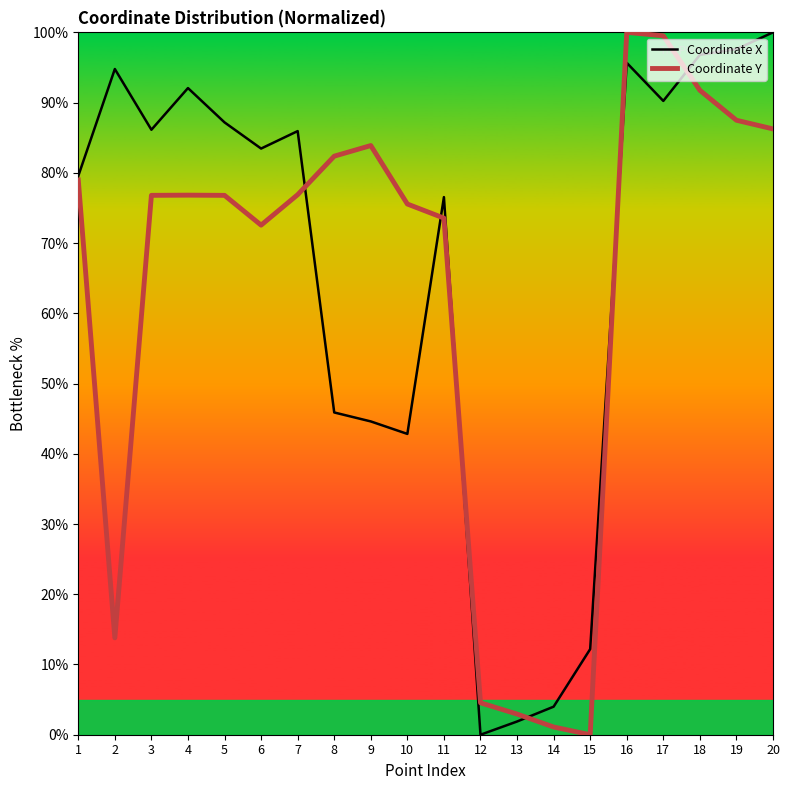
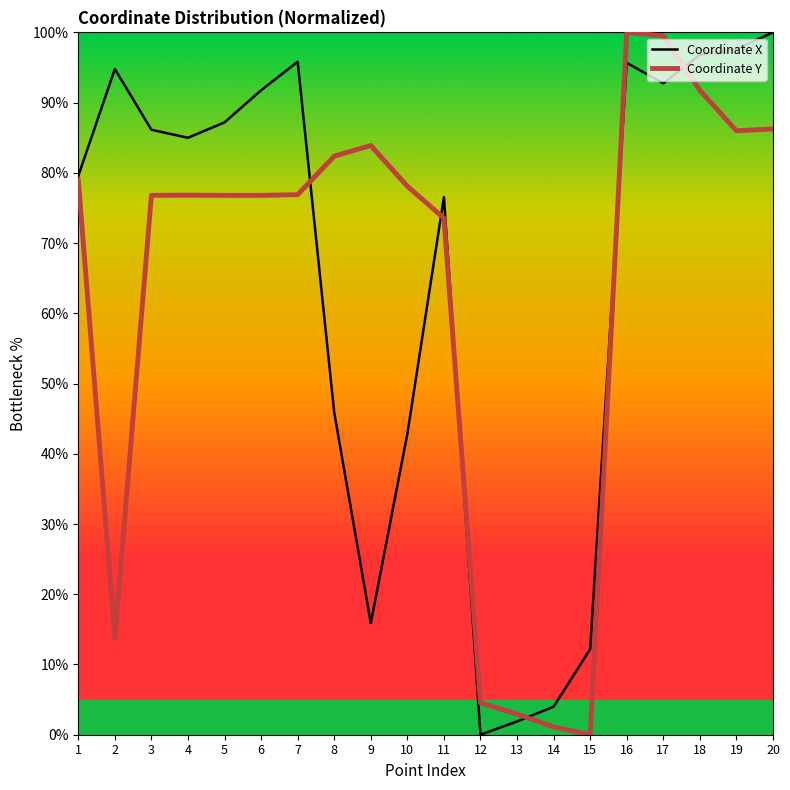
  {
    "Coordinate X": {
      "1": "80%",
      "2": "95%",
      "3": "86%",
-     "4": "92%",
+     "4": "85%",
      "5": "87%",
-     "6": "83%",
-     "7": "86%",
+     "6": "92%",
+     "7": "96%",
      "8": "46%",
-     "9": "45%",
+     "9": "16%",
      "10": "43%",
      "11": "77%",
      "15": "12%",
      "16": "96%",
-     "17": "90%",
+     "17": "93%",
      "20": "100%"
    },
    "Coordinate Y": {
      "1": "79%",
      "2": "14%",
      "3": "77%",
      "4": "77%",
      "5": "77%",
-     "6": "73%",
+     "6": "77%",
      "7": "77%",
      "8": "82%",
      "9": "84%",
-     "10": "76%",
+     "10": "78%",
      "11": "74%",
      "16": "100%",
      "17": "100%",
      "18": "92%",
-     "19": "87%",
+     "19": "86%",
      "20": "86%"
    }
  }
